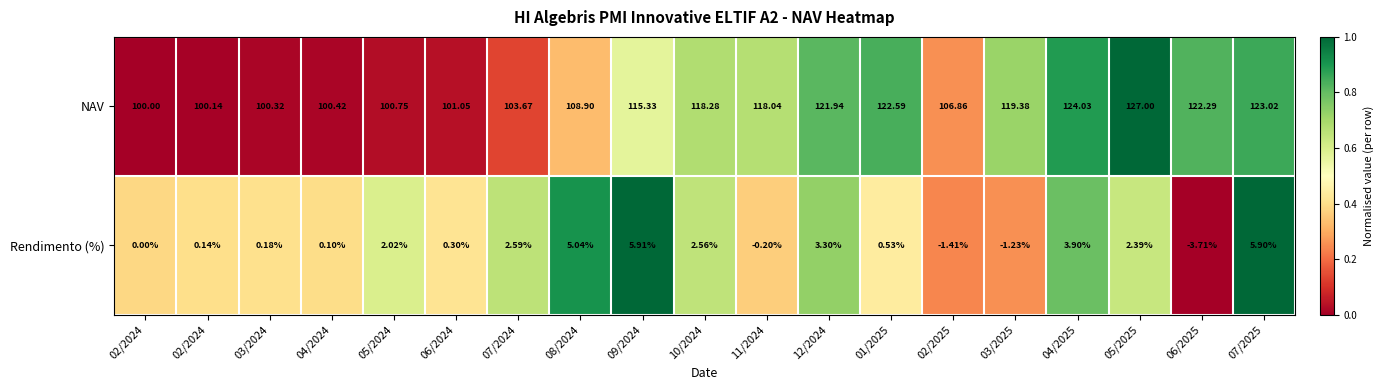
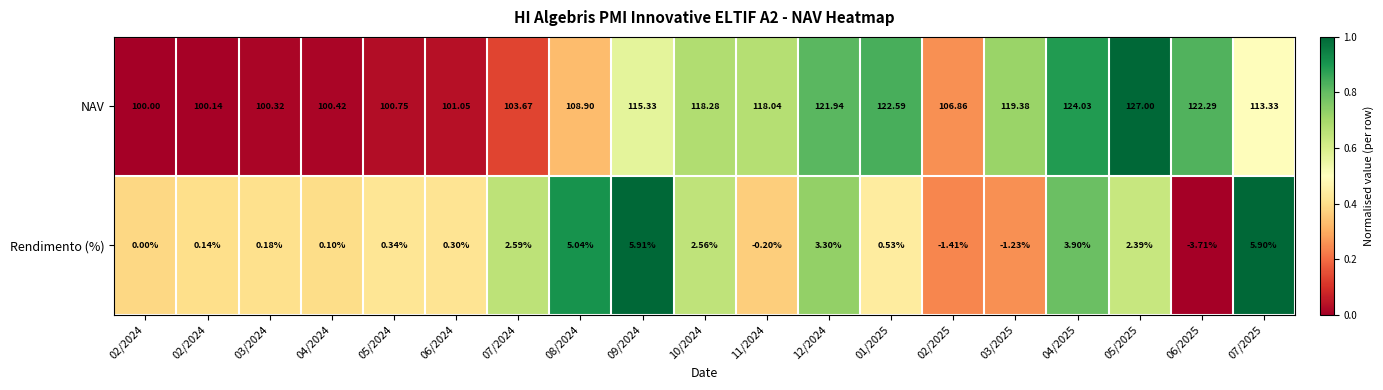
  {
    "NAV": {
      "03/2024": "100.32",
      "04/2024": "100.42",
      "05/2024": "100.75",
      "06/2024": "101.05",
      "07/2024": "103.67",
      "08/2024": "108.90",
      "09/2024": "115.33",
      "10/2024": "118.28",
      "11/2024": "118.04",
      "12/2024": "121.94",
      "01/2025": "122.59",
      "02/2025": "106.86",
      "03/2025": "119.38",
      "04/2025": "124.03",
      "05/2025": "127.00",
      "06/2025": "122.29",
-     "07/2025": "123.02"
+     "07/2025": "113.33"
    },
    "Rendimento (%)": {
      "03/2024": "0.18%",
      "04/2024": "0.10%",
-     "05/2024": "2.02%",
+     "05/2024": "0.34%",
      "06/2024": "0.30%",
      "07/2024": "2.59%",
      "08/2024": "5.04%",
      "09/2024": "5.91%",
      "10/2024": "2.56%",
      "11/2024": "-0.20%",
      "12/2024": "3.30%",
      "01/2025": "0.53%",
      "02/2025": "-1.41%",
      "03/2025": "-1.23%",
      "04/2025": "3.90%",
      "05/2025": "2.39%",
      "06/2025": "-3.71%",
      "07/2025": "5.90%"
    }
  }
